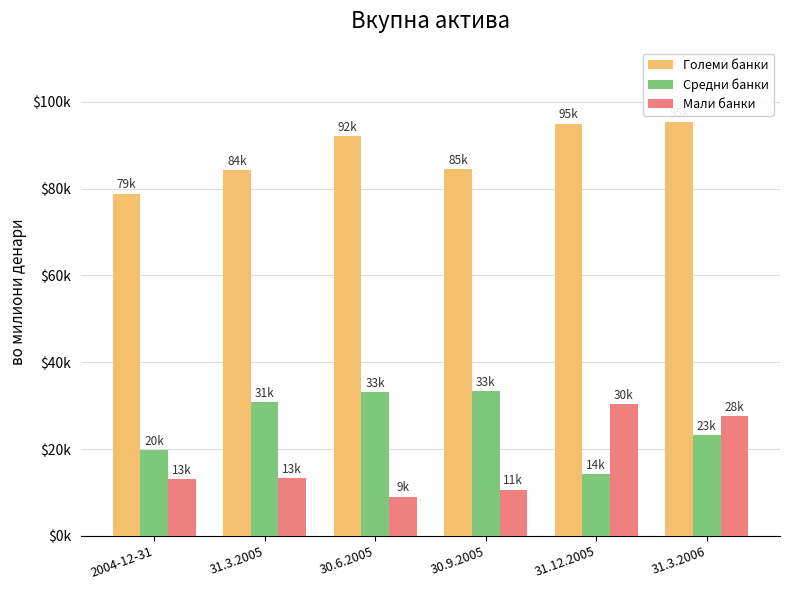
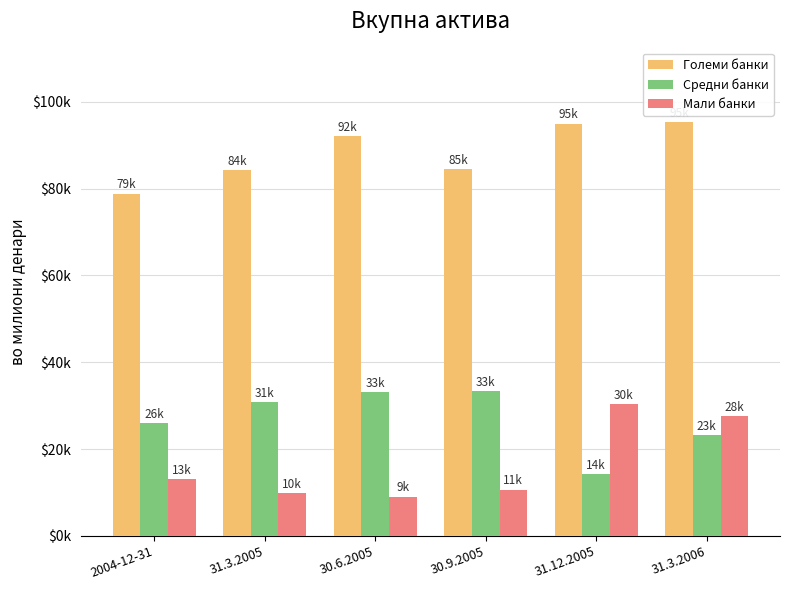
  {
    "Големи банки": {
      "2004-12-31": "79k",
      "31.3.2005": "84k",
      "30.6.2005": "92k",
      "30.9.2005": "85k",
      "31.12.2005": "95k"
    },
    "Средни банки": {
-     "2004-12-31": "20k",
+     "2004-12-31": "26k",
      "31.3.2005": "31k",
      "30.6.2005": "33k",
      "30.9.2005": "33k",
      "31.12.2005": "14k",
      "31.3.2006": "23k"
    },
    "Мали банки": {
      "2004-12-31": "13k",
-     "31.3.2005": "13k",
+     "31.3.2005": "10k",
      "30.6.2005": "9k",
      "30.9.2005": "11k",
      "31.12.2005": "30k",
      "31.3.2006": "28k"
    }
  }
